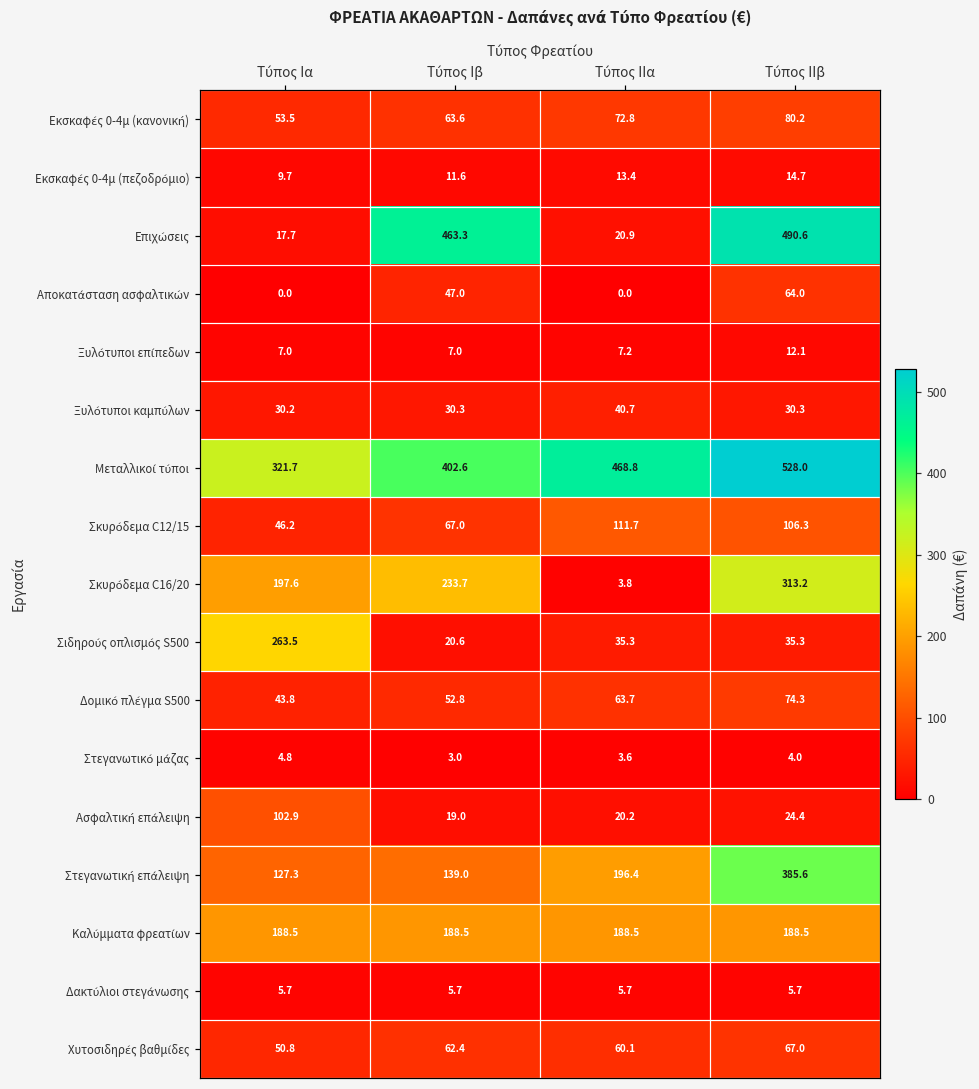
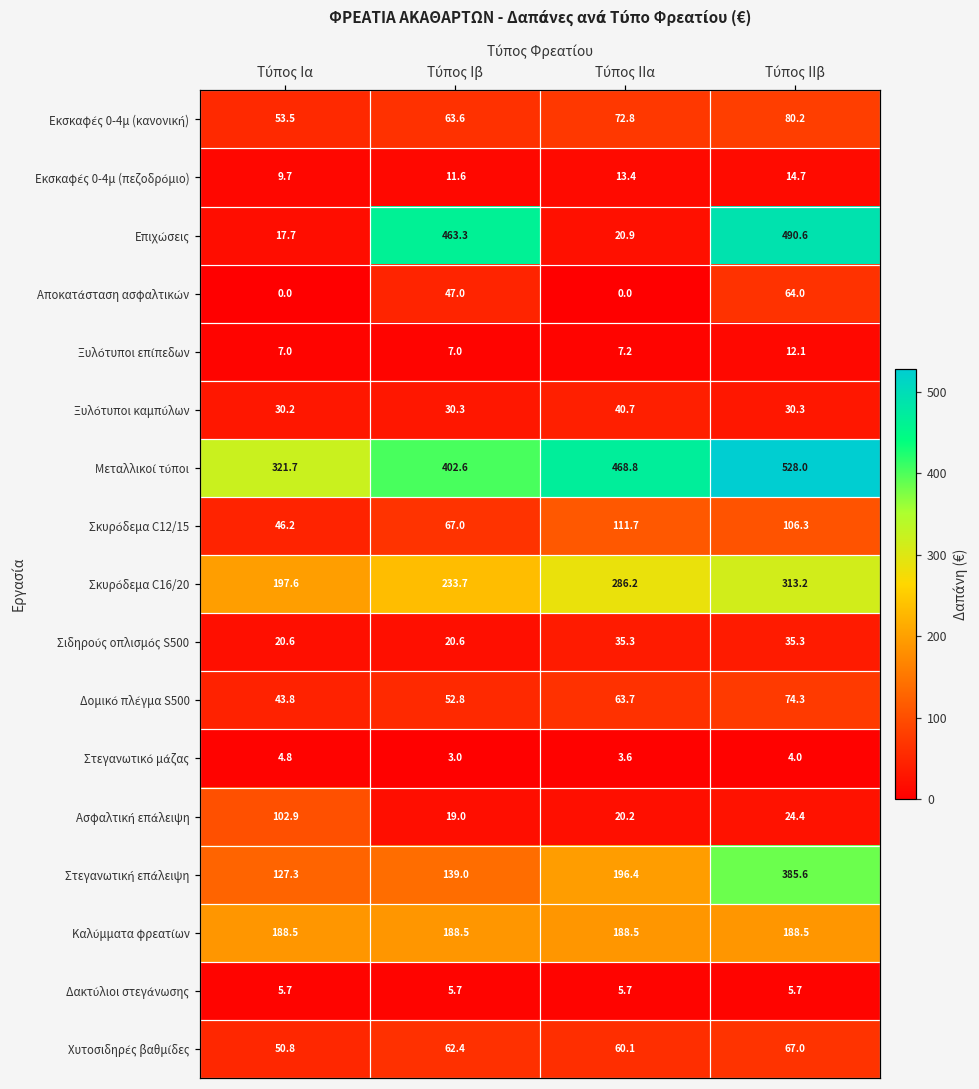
  {
    "Εκσκαφές 0-4μ (κανονική)": {
      "Τύπος Ια": 53.5,
      "Τύπος Ιβ": 63.6,
      "Τύπος ΙΙα": 72.8,
      "Τύπος ΙΙβ": 80.2
    },
    "Εκσκαφές 0-4μ (πεζοδρόμιο)": {
      "Τύπος Ια": 9.7,
      "Τύπος Ιβ": 11.6,
      "Τύπος ΙΙα": 13.4,
      "Τύπος ΙΙβ": 14.7
    },
    "Επιχώσεις": {
      "Τύπος Ια": 17.7,
      "Τύπος Ιβ": 463.3,
      "Τύπος ΙΙα": 20.9,
      "Τύπος ΙΙβ": 490.6
    },
    "Αποκατάσταση ασφαλτικών": {
      "Τύπος Ια": 0.0,
      "Τύπος Ιβ": 47.0,
      "Τύπος ΙΙα": 0.0,
      "Τύπος ΙΙβ": 64.0
    },
    "Ξυλότυποι επίπεδων": {
      "Τύπος Ια": 7.0,
      "Τύπος Ιβ": 7.0,
      "Τύπος ΙΙα": 7.2,
      "Τύπος ΙΙβ": 12.1
    },
    "Ξυλότυποι καμπύλων": {
      "Τύπος Ια": 30.2,
      "Τύπος Ιβ": 30.3,
      "Τύπος ΙΙα": 40.7,
      "Τύπος ΙΙβ": 30.3
    },
    "Μεταλλικοί τύποι": {
      "Τύπος Ια": 321.7,
      "Τύπος Ιβ": 402.6,
      "Τύπος ΙΙα": 468.8,
      "Τύπος ΙΙβ": 528.0
    },
    "Σκυρόδεμα C12/15": {
      "Τύπος Ια": 46.2,
      "Τύπος Ιβ": 67.0,
      "Τύπος ΙΙα": 111.7,
      "Τύπος ΙΙβ": 106.3
    },
    "Σκυρόδεμα C16/20": {
      "Τύπος Ια": 197.6,
      "Τύπος Ιβ": 233.7,
-     "Τύπος ΙΙα": 3.8,
+     "Τύπος ΙΙα": 286.2,
      "Τύπος ΙΙβ": 313.2
    },
    "Σιδηρούς οπλισμός S500": {
-     "Τύπος Ια": 263.5,
+     "Τύπος Ια": 20.6,
      "Τύπος Ιβ": 20.6,
      "Τύπος ΙΙα": 35.3,
      "Τύπος ΙΙβ": 35.3
    },
    "Δομικό πλέγμα S500": {
      "Τύπος Ια": 43.8,
      "Τύπος Ιβ": 52.8,
      "Τύπος ΙΙα": 63.7,
      "Τύπος ΙΙβ": 74.3
    },
    "Στεγανωτικό μάζας": {
      "Τύπος Ια": 4.8,
      "Τύπος Ιβ": 3.0,
      "Τύπος ΙΙα": 3.6,
      "Τύπος ΙΙβ": 4.0
    },
    "Ασφαλτική επάλειψη": {
      "Τύπος Ια": 102.9,
      "Τύπος Ιβ": 19.0,
      "Τύπος ΙΙα": 20.2,
      "Τύπος ΙΙβ": 24.4
    },
    "Στεγανωτική επάλειψη": {
      "Τύπος Ια": 127.3,
      "Τύπος Ιβ": 139.0,
      "Τύπος ΙΙα": 196.4,
      "Τύπος ΙΙβ": 385.6
    },
    "Καλύμματα φρεατίων": {
      "Τύπος Ια": 188.5,
      "Τύπος Ιβ": 188.5,
      "Τύπος ΙΙα": 188.5,
      "Τύπος ΙΙβ": 188.5
    },
    "Δακτύλιοι στεγάνωσης": {
      "Τύπος Ια": 5.7,
      "Τύπος Ιβ": 5.7,
      "Τύπος ΙΙα": 5.7,
      "Τύπος ΙΙβ": 5.7
    },
    "Χυτοσιδηρές βαθμίδες": {
      "Τύπος Ια": 50.8,
      "Τύπος Ιβ": 62.4,
      "Τύπος ΙΙα": 60.1,
      "Τύπος ΙΙβ": 67.0
    }
  }
